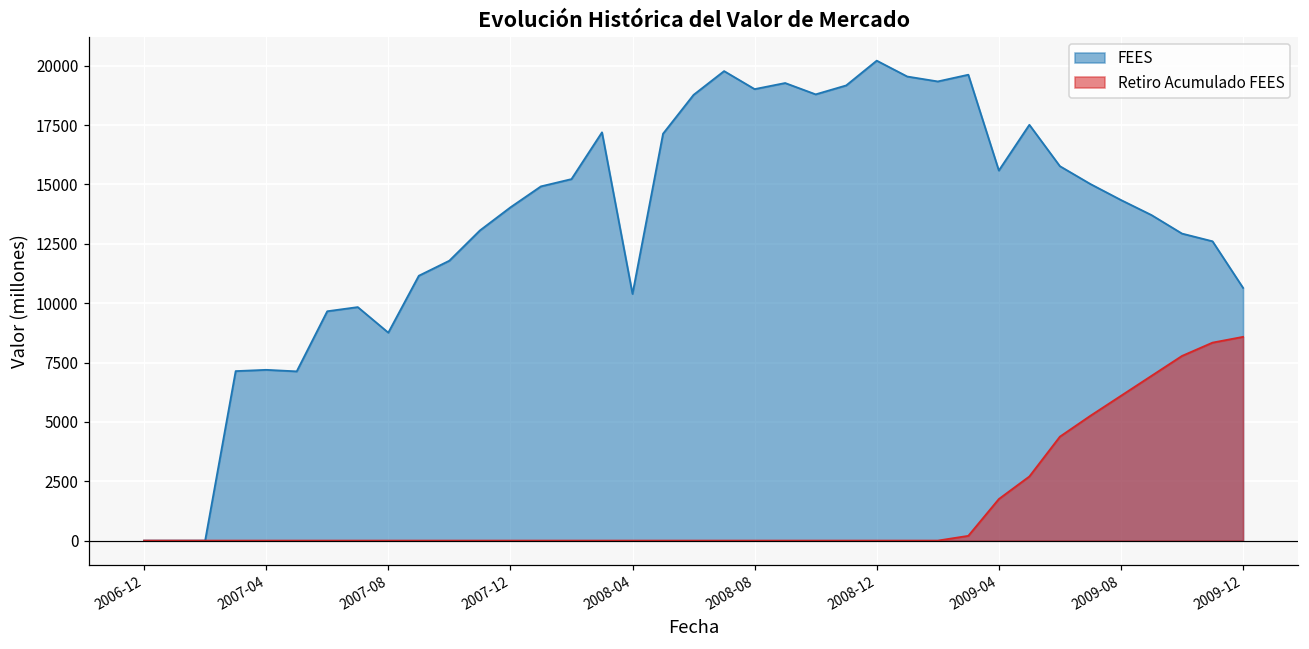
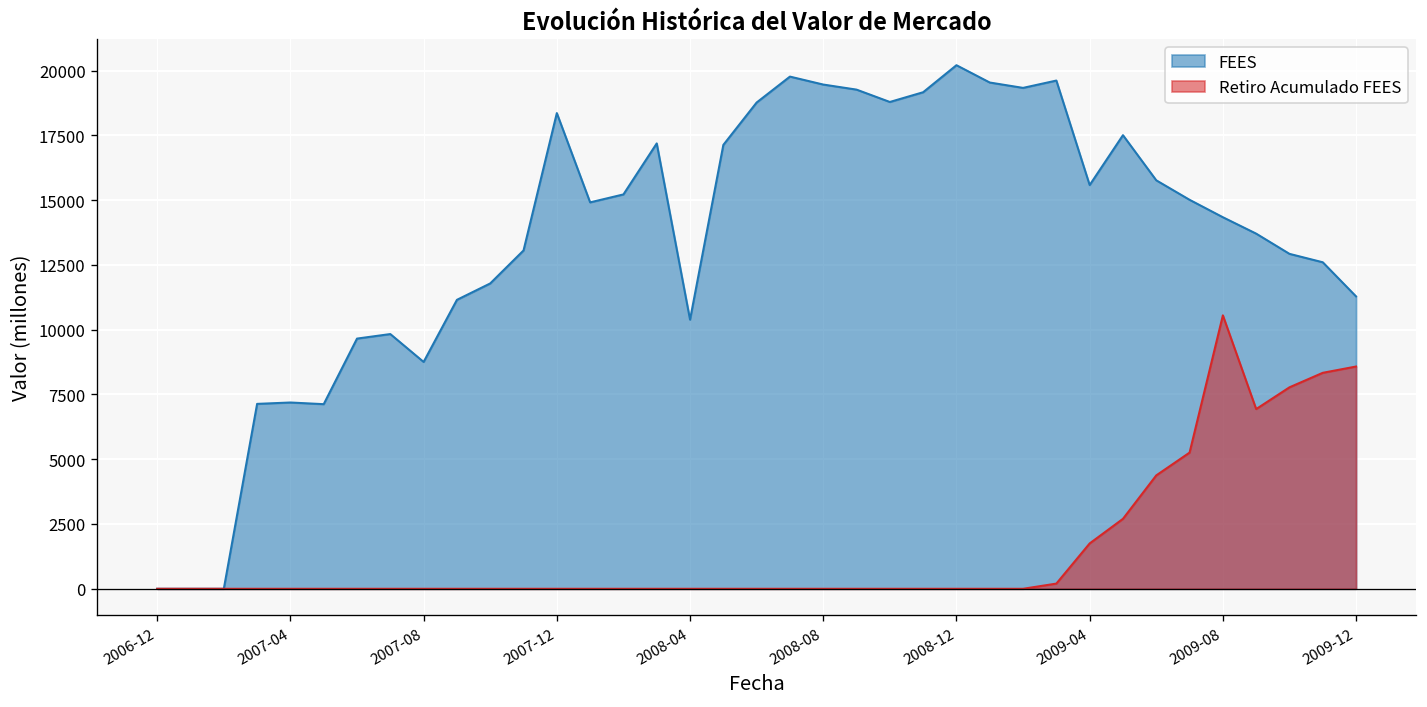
  {
    "FEES": {
      "2007-04": 7200,
      "2007-08": 8800,
-     "2007-12": 14000,
+     "2007-12": 18400,
      "2008-04": 10400,
-     "2008-08": 19000,
+     "2008-08": 19500,
      "2008-12": 20200,
      "2009-04": 15600,
      "2009-08": 14300,
-     "2009-12": 10600
+     "2009-12": 11300
    },
    "Retiro Acumulado FEES": {
      "2007-04": 0,
      "2007-08": 0,
      "2007-12": 0,
      "2008-04": 0,
      "2008-08": 0,
      "2008-12": 0,
      "2009-04": 1800,
-     "2009-08": 6100,
+     "2009-08": 10600,
      "2009-12": 8600
    }
  }
